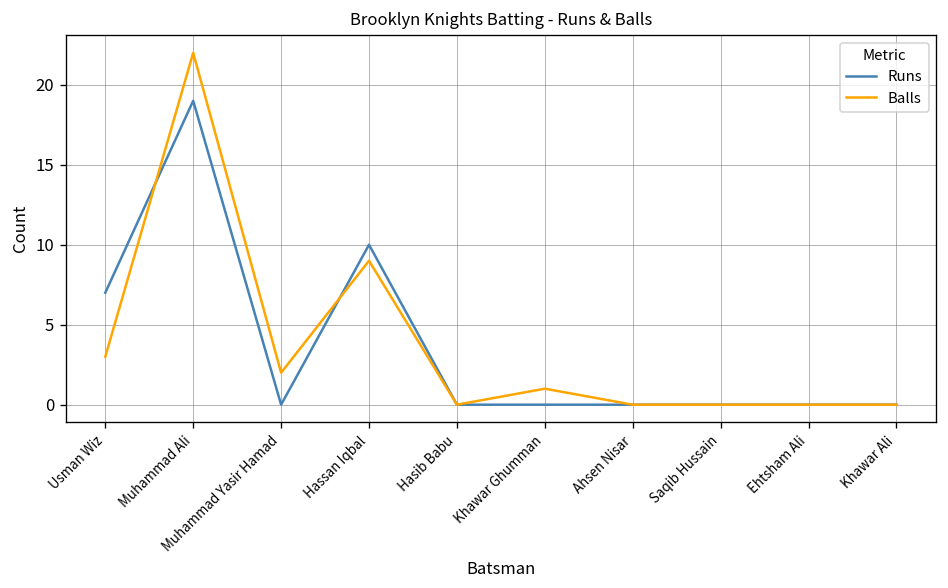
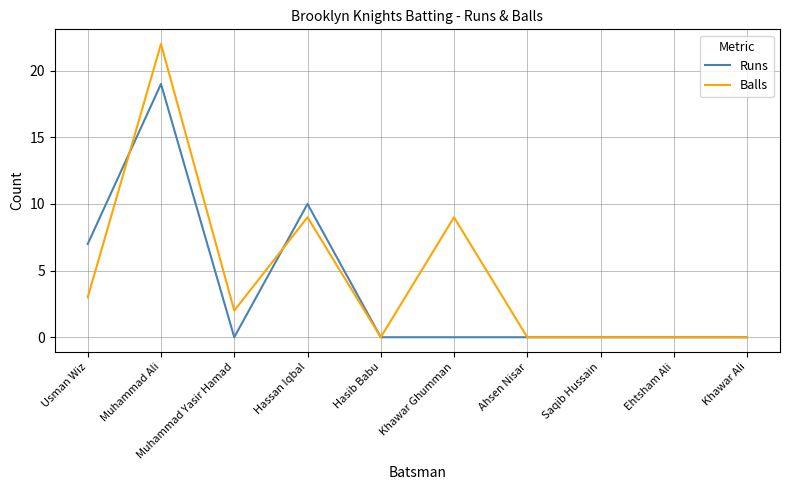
  {
    "Runs": {
      "Usman Wiz": 7,
      "Muhammad Ali": 19,
      "Muhammad Yasir Hamad": 0,
      "Hassan Iqbal": 10,
      "Khawar Ghumman": 0
    },
    "Balls": {
      "Usman Wiz": 3,
      "Muhammad Ali": 22,
      "Muhammad Yasir Hamad": 2,
      "Hassan Iqbal": 9,
-     "Khawar Ghumman": 1
+     "Khawar Ghumman": 9
    }
  }
